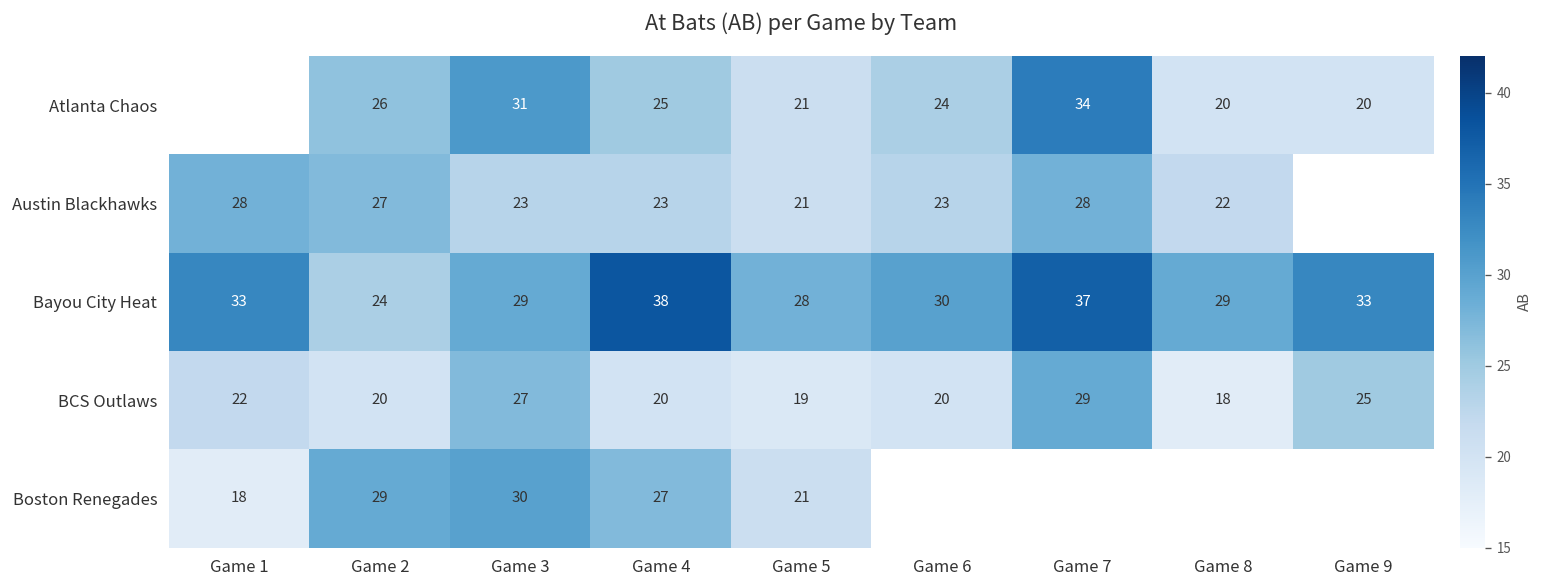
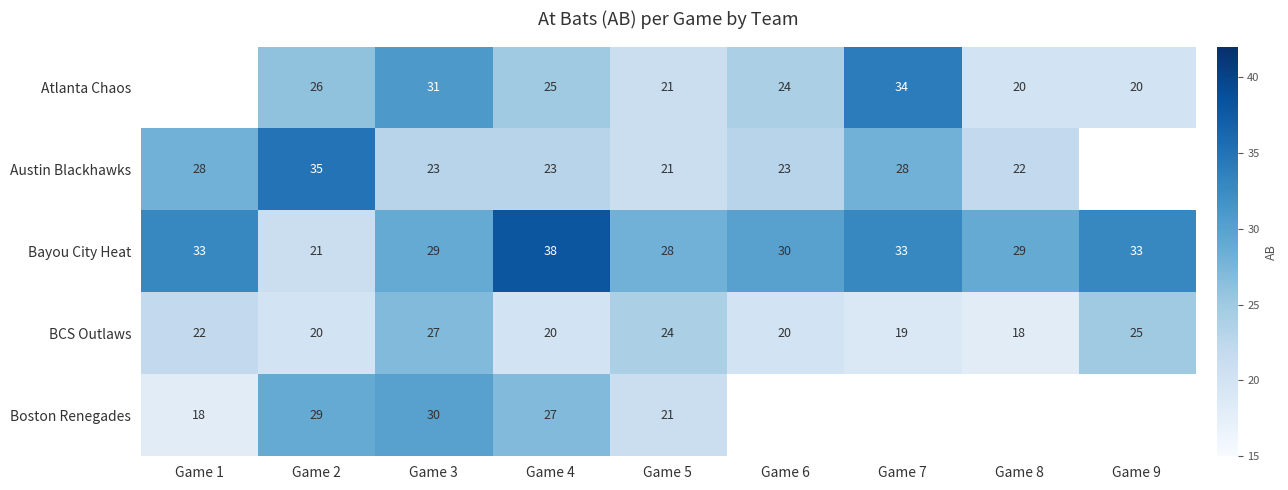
  {
    "Atlanta Chaos": {
      "Game 2": 26,
      "Game 3": 31,
      "Game 4": 25,
      "Game 5": 21,
      "Game 6": 24,
      "Game 7": 34,
      "Game 8": 20,
      "Game 9": 20
    },
    "Austin Blackhawks": {
      "Game 1": 28,
-     "Game 2": 27,
+     "Game 2": 35,
      "Game 3": 23,
      "Game 4": 23,
      "Game 5": 21,
      "Game 6": 23,
      "Game 7": 28,
      "Game 8": 22
    },
    "Bayou City Heat": {
      "Game 1": 33,
-     "Game 2": 24,
+     "Game 2": 21,
      "Game 3": 29,
      "Game 4": 38,
      "Game 5": 28,
      "Game 6": 30,
-     "Game 7": 37,
+     "Game 7": 33,
      "Game 8": 29,
      "Game 9": 33
    },
    "BCS Outlaws": {
      "Game 1": 22,
      "Game 2": 20,
      "Game 3": 27,
      "Game 4": 20,
-     "Game 5": 19,
+     "Game 5": 24,
      "Game 6": 20,
-     "Game 7": 29,
+     "Game 7": 19,
      "Game 8": 18,
      "Game 9": 25
    },
    "Boston Renegades": {
      "Game 1": 18,
      "Game 2": 29,
      "Game 3": 30,
      "Game 4": 27,
      "Game 5": 21
    }
  }
